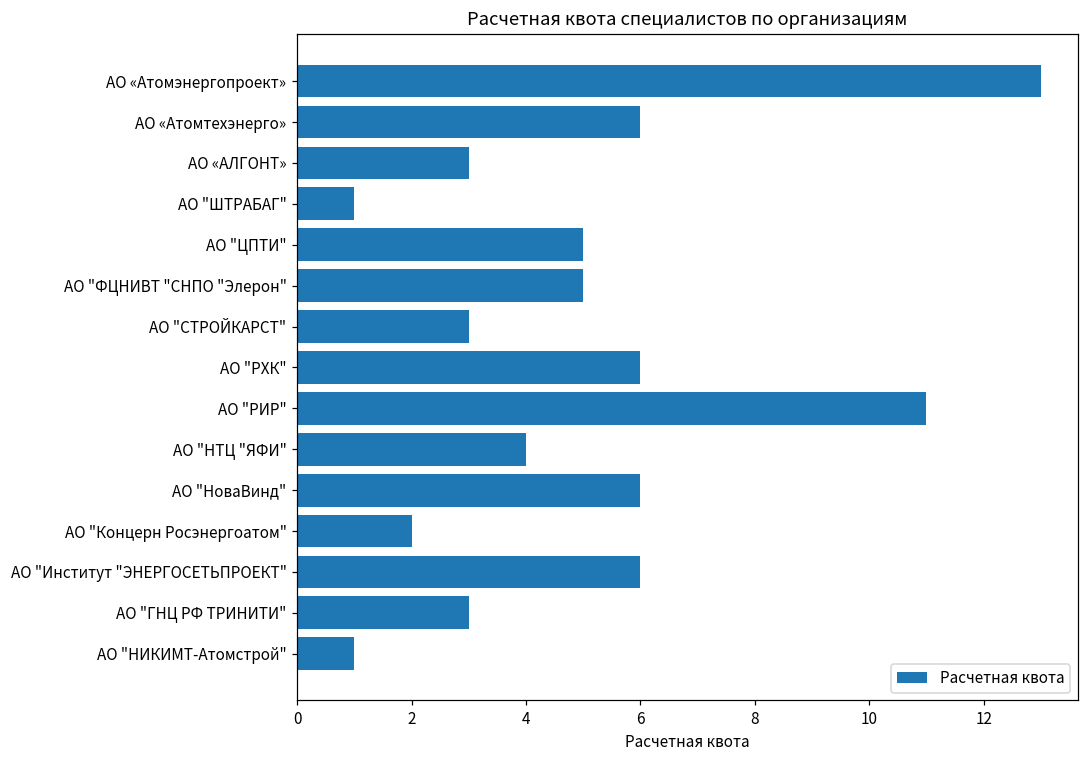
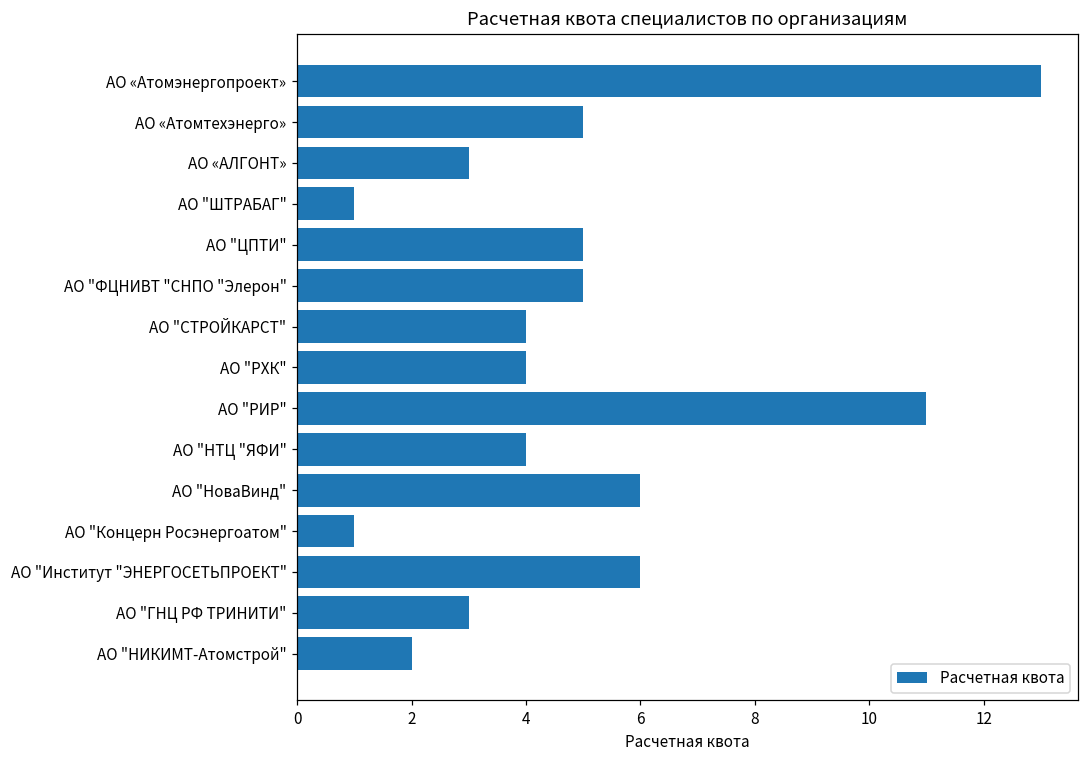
  {
    "АО «Атомэнергопроект»": 13,
-   "АО «Атомтехэнерго»": 6,
+   "АО «Атомтехэнерго»": 5,
    "АО «АЛГОНТ»": 3,
    "АО \"ШТРАБАГ\"": 1,
    "АО \"ЦПТИ\"": 5,
    "АО \"ФЦНИВТ \"СНПО \"Элерон\"": 5,
-   "АО \"СТРОЙКАРСТ\"": 3,
-   "АО \"РХК\"": 6,
+   "АО \"СТРОЙКАРСТ\"": 4,
+   "АО \"РХК\"": 4,
    "АО \"РИР\"": 11,
    "АО \"НТЦ \"ЯФИ\"": 4,
    "АО \"НоваВинд\"": 6,
-   "АО \"Концерн Росэнергоатом\"": 2,
+   "АО \"Концерн Росэнергоатом\"": 1,
    "АО \"Институт \"ЭНЕРГОСЕТЬПРОЕКТ\"": 6,
    "АО \"ГНЦ РФ ТРИНИТИ\"": 3,
-   "АО \"НИКИМТ-Атомстрой\"": 1
+   "АО \"НИКИМТ-Атомстрой\"": 2
  }
